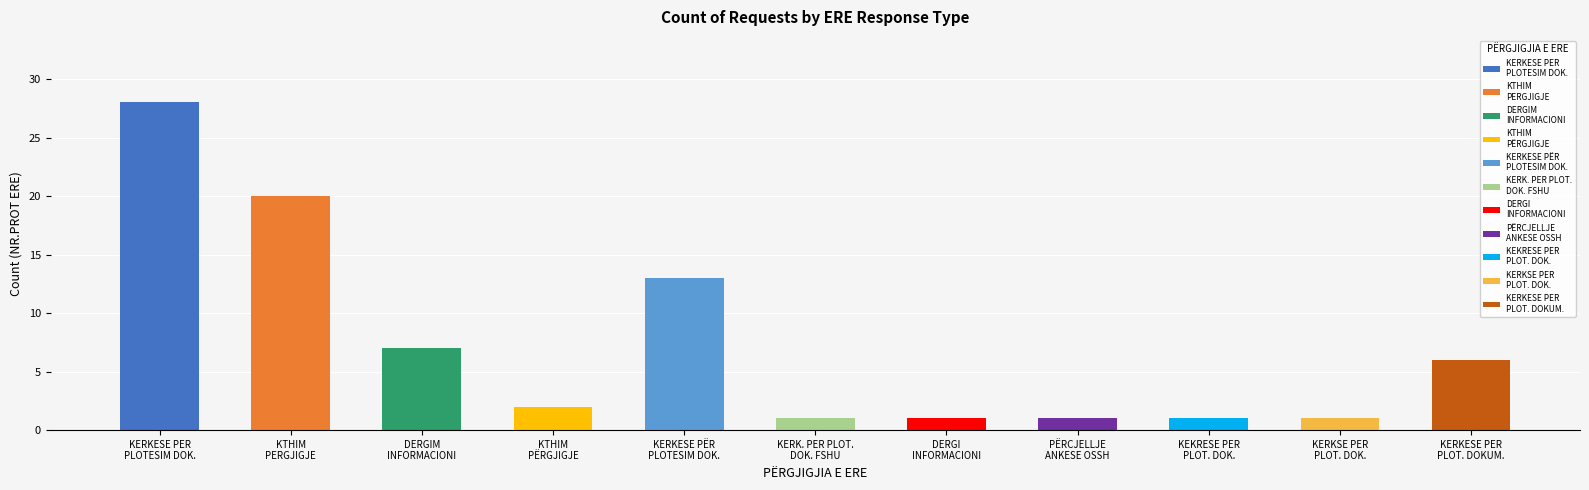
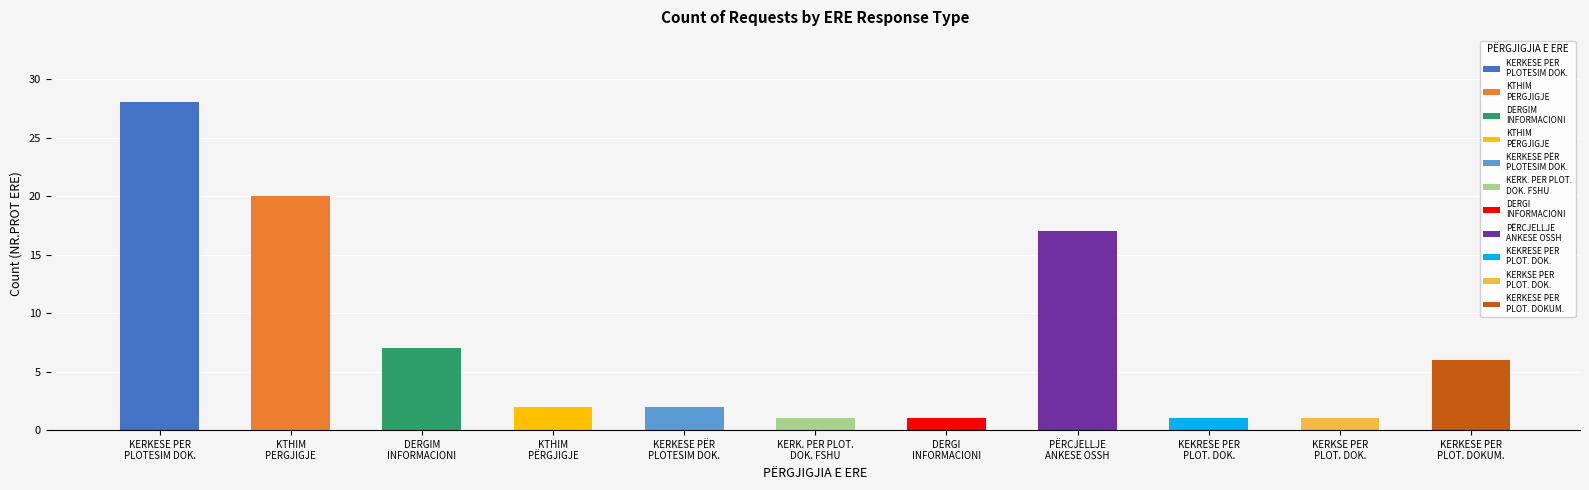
  {
    "KERKESE PER PLOTESIM DOK.": 28,
    "KTHIM PERGJIGJE": 20,
    "DERGIM INFORMACIONI": 7,
    "KTHIM PËRGJIGJE": 2,
-   "KERKESE PËR PLOTESIM DOK.": 13,
+   "KERKESE PËR PLOTESIM DOK.": 2,
    "KERK. PER PLOT. DOK. FSHU": 1,
    "DERGI INFORMACIONI": 1,
-   "PËRCJELLJE ANKESE OSSH": 1,
+   "PËRCJELLJE ANKESE OSSH": 17,
    "KEKRESE PER PLOT. DOK.": 1,
    "KERKSE PER PLOT. DOK.": 1,
    "KERKESE PER PLOT. DOKUM.": 6
  }
